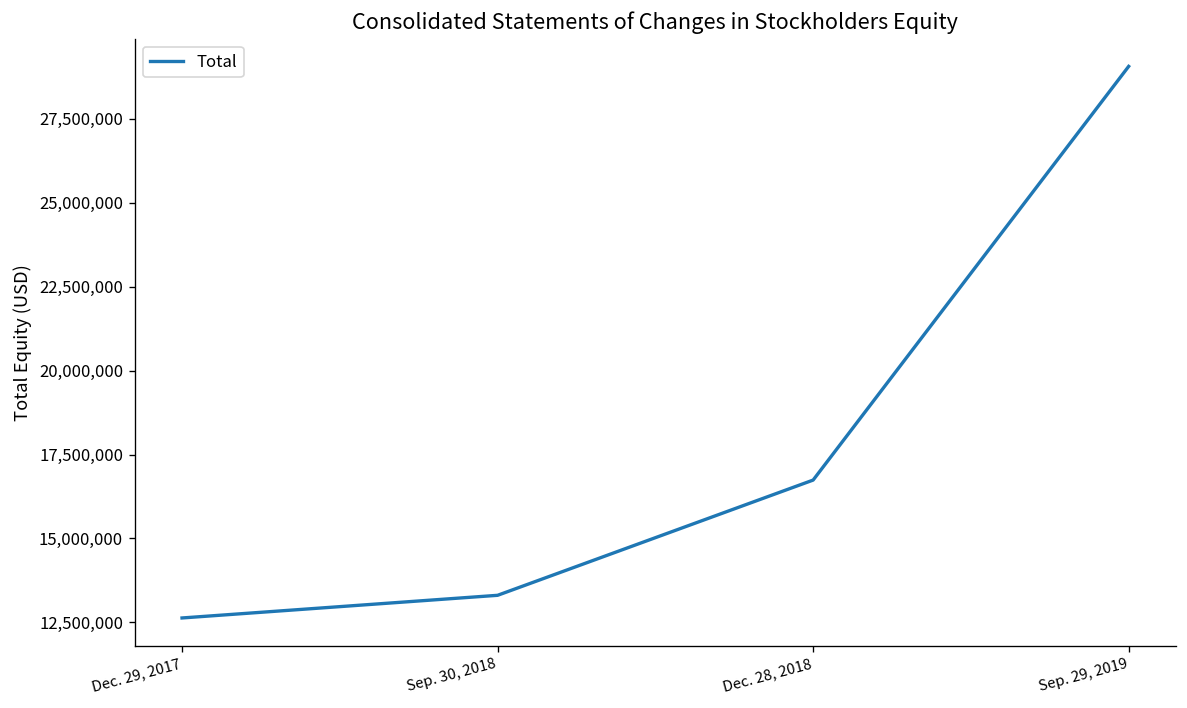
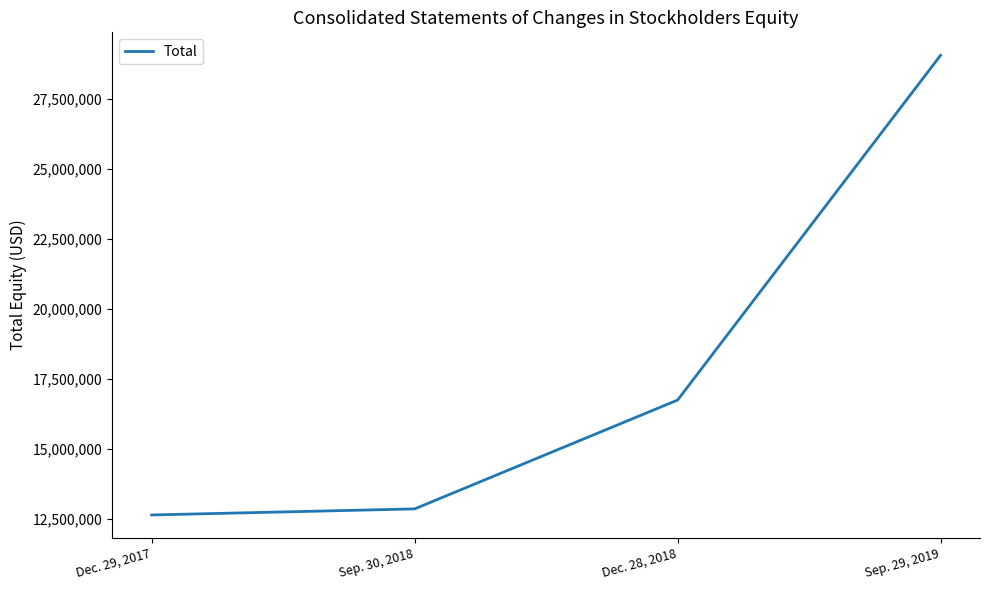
  {
    "Dec. 29, 2017": "12,600,000",
-   "Sep. 30, 2018": "13,300,000",
+   "Sep. 30, 2018": "12,800,000",
    "Dec. 28, 2018": "16,700,000",
    "Sep. 29, 2019": "29,100,000"
  }
